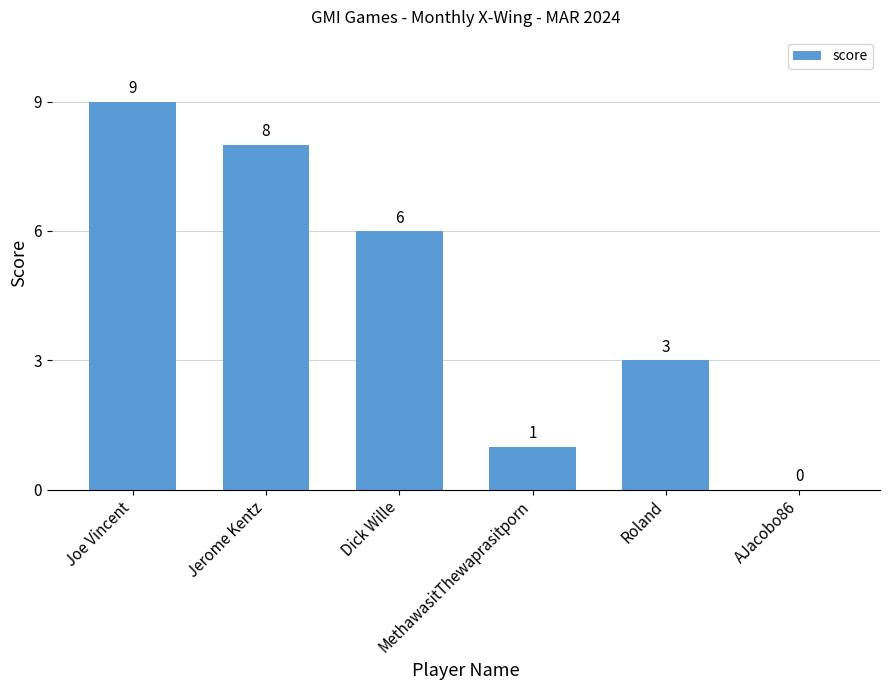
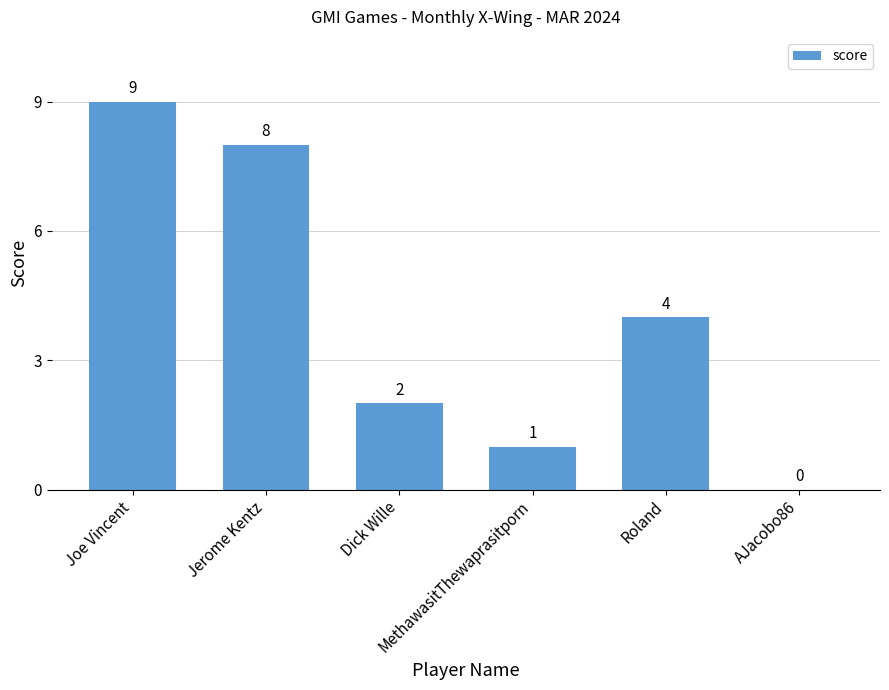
  {
    "Joe Vincent": 9,
    "Jerome Kentz": 8,
-   "Dick Wille": 6,
+   "Dick Wille": 2,
    "MethawasitThewaprasitporn": 1,
-   "Roland": 3,
+   "Roland": 4,
    "AJacobo86": 0
  }
